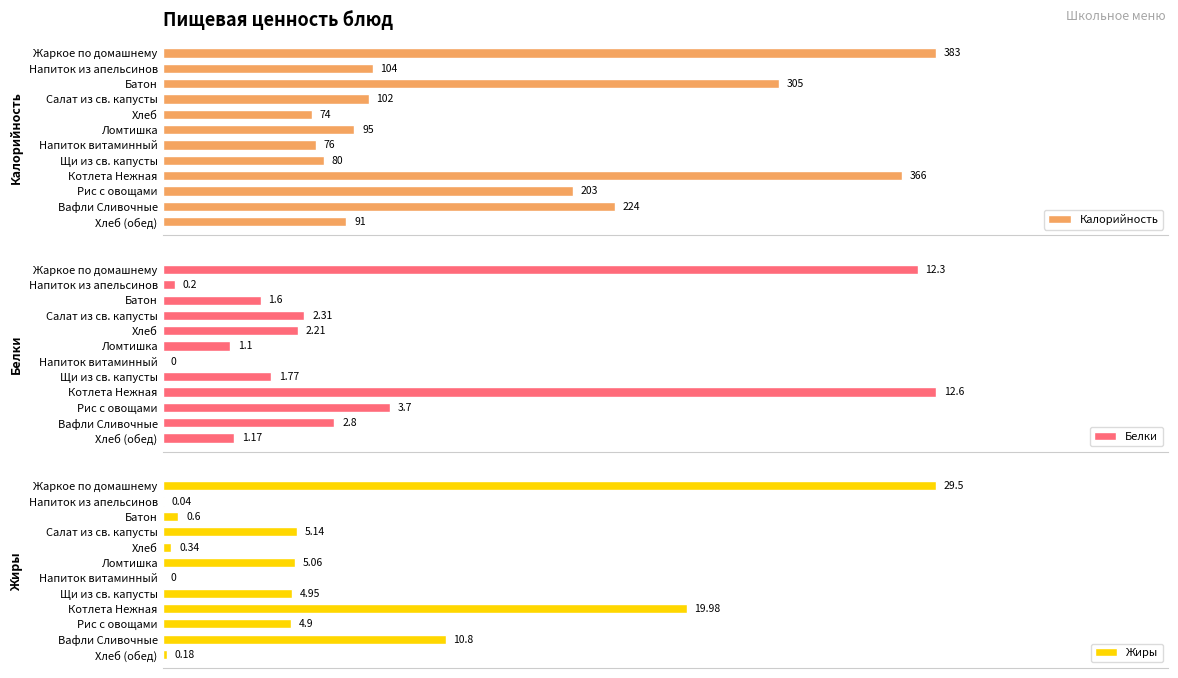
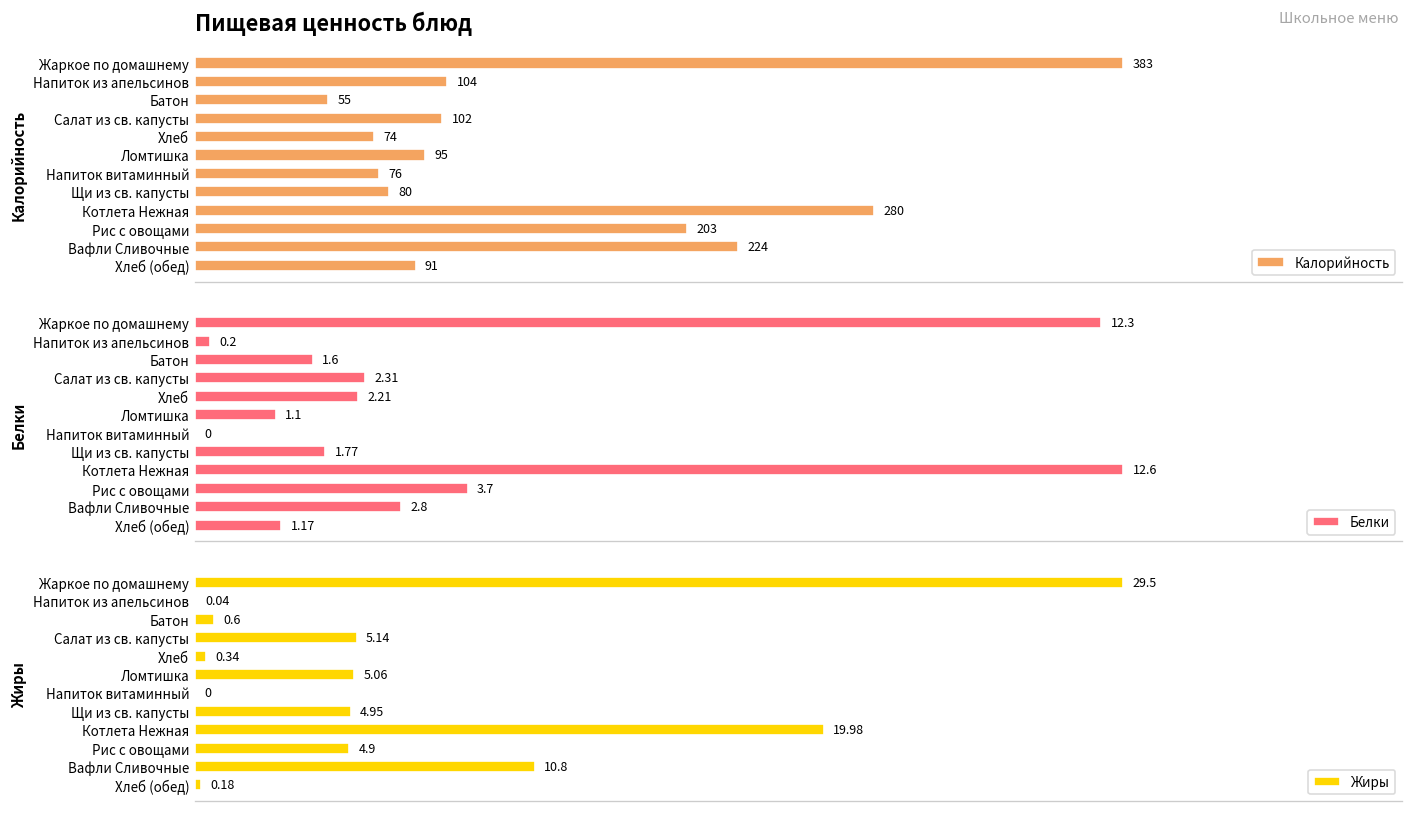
  {
    "Пищевая ценность блюд": {
      "Жаркое по домашнему": 383,
      "Напиток из апельсинов": 104,
-     "Батон": 305,
+     "Батон": 55,
      "Салат из св. капусты": 102,
      "Хлеб": 74,
      "Ломтишка": 95,
      "Напиток витаминный": 76,
      "Щи из св. капусты": 80,
-     "Котлета Нежная": 366,
+     "Котлета Нежная": 280,
      "Рис с овощами": 203,
      "Вафли Сливочные": 224,
      "Хлеб (обед)": 91
    }
  }
